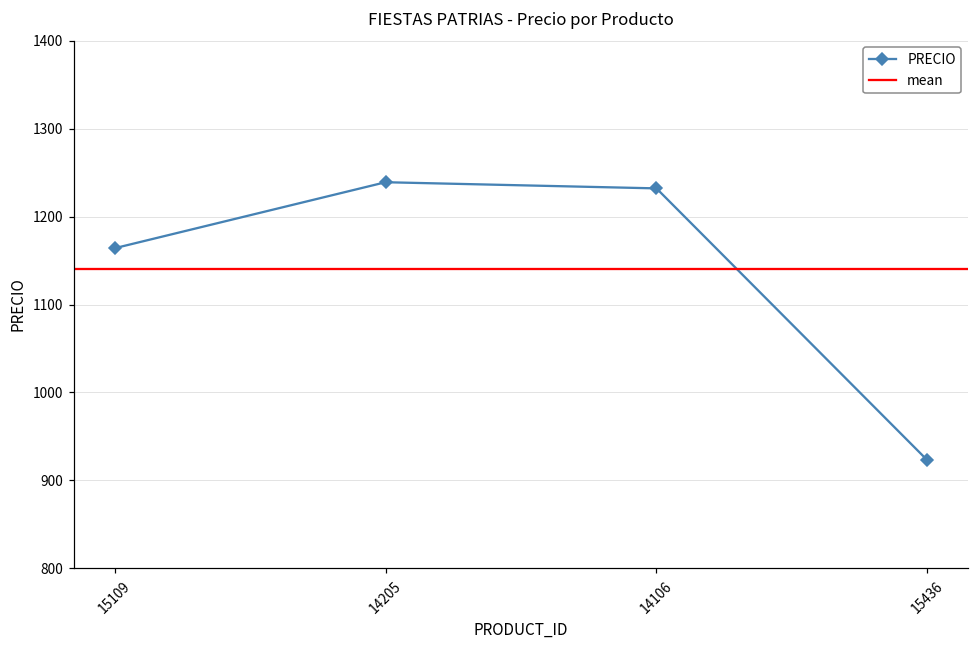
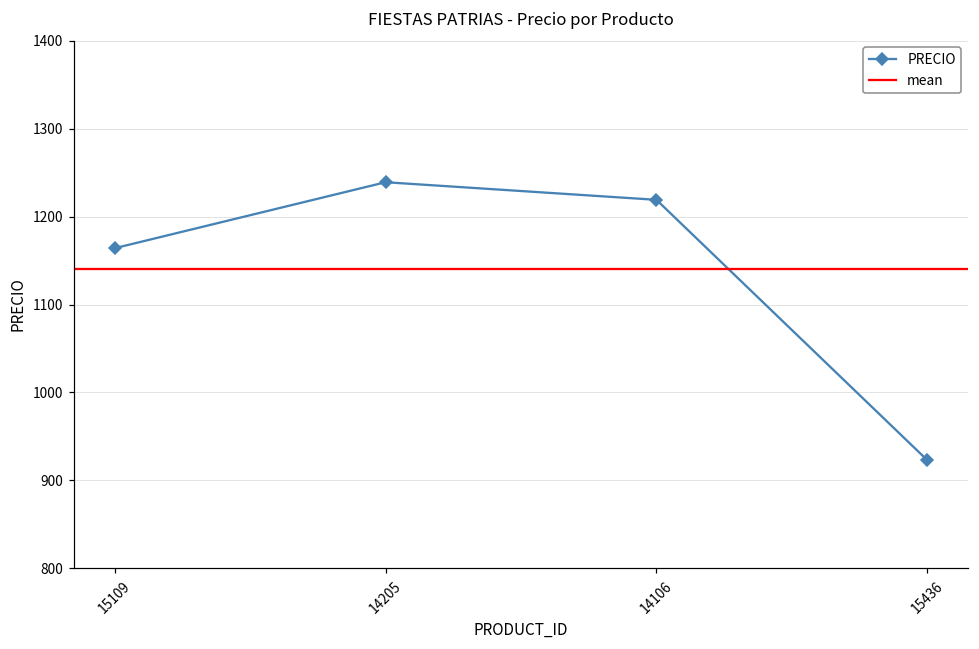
  {
    "15109": 1160,
    "14205": 1240,
-   "14106": 1230,
+   "14106": 1220,
    "15436": 920
  }
